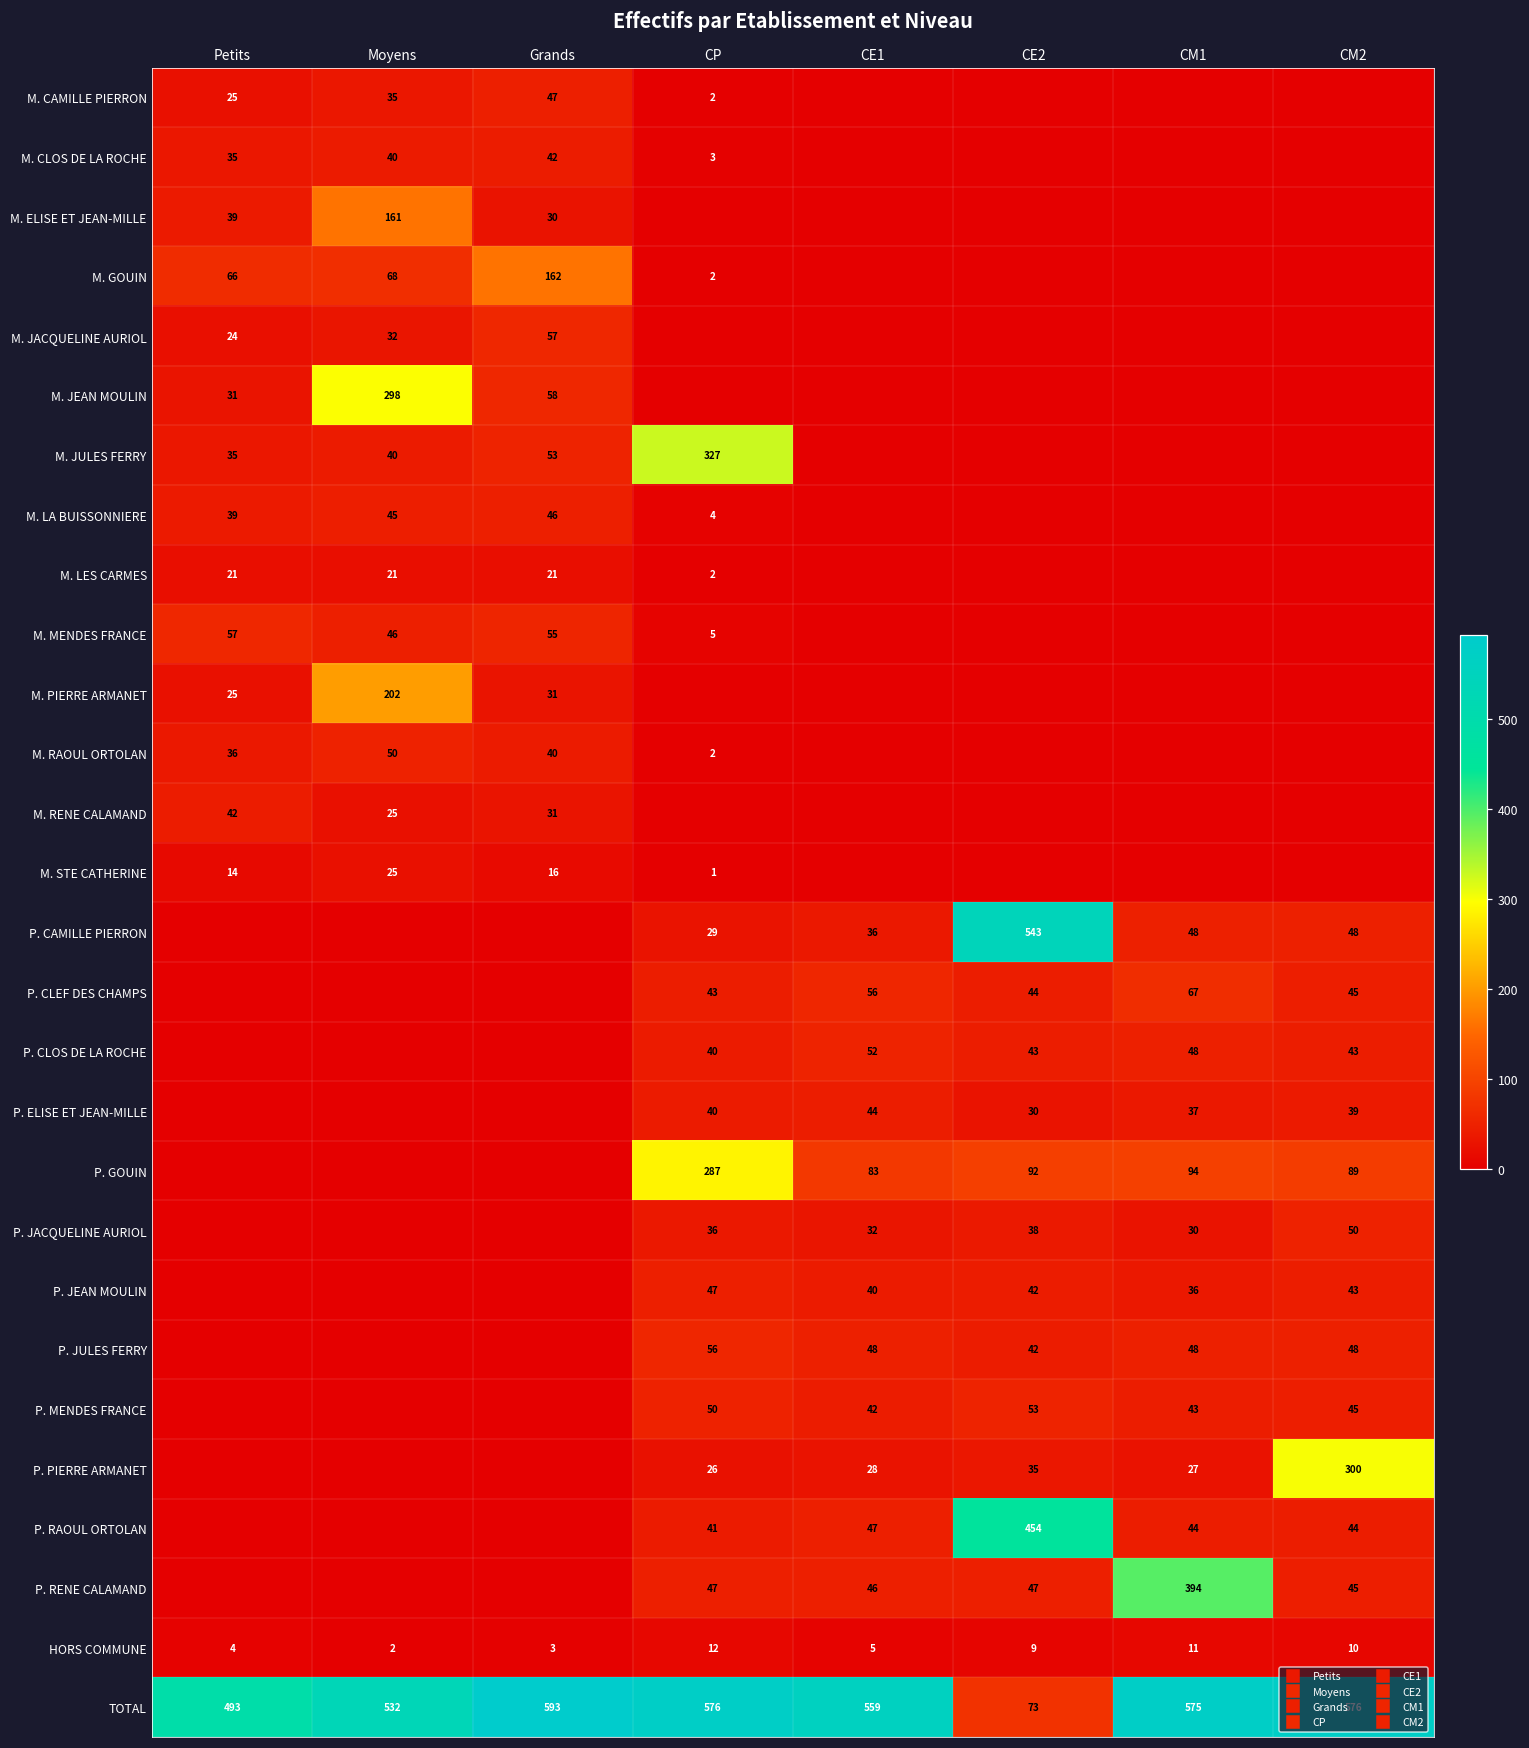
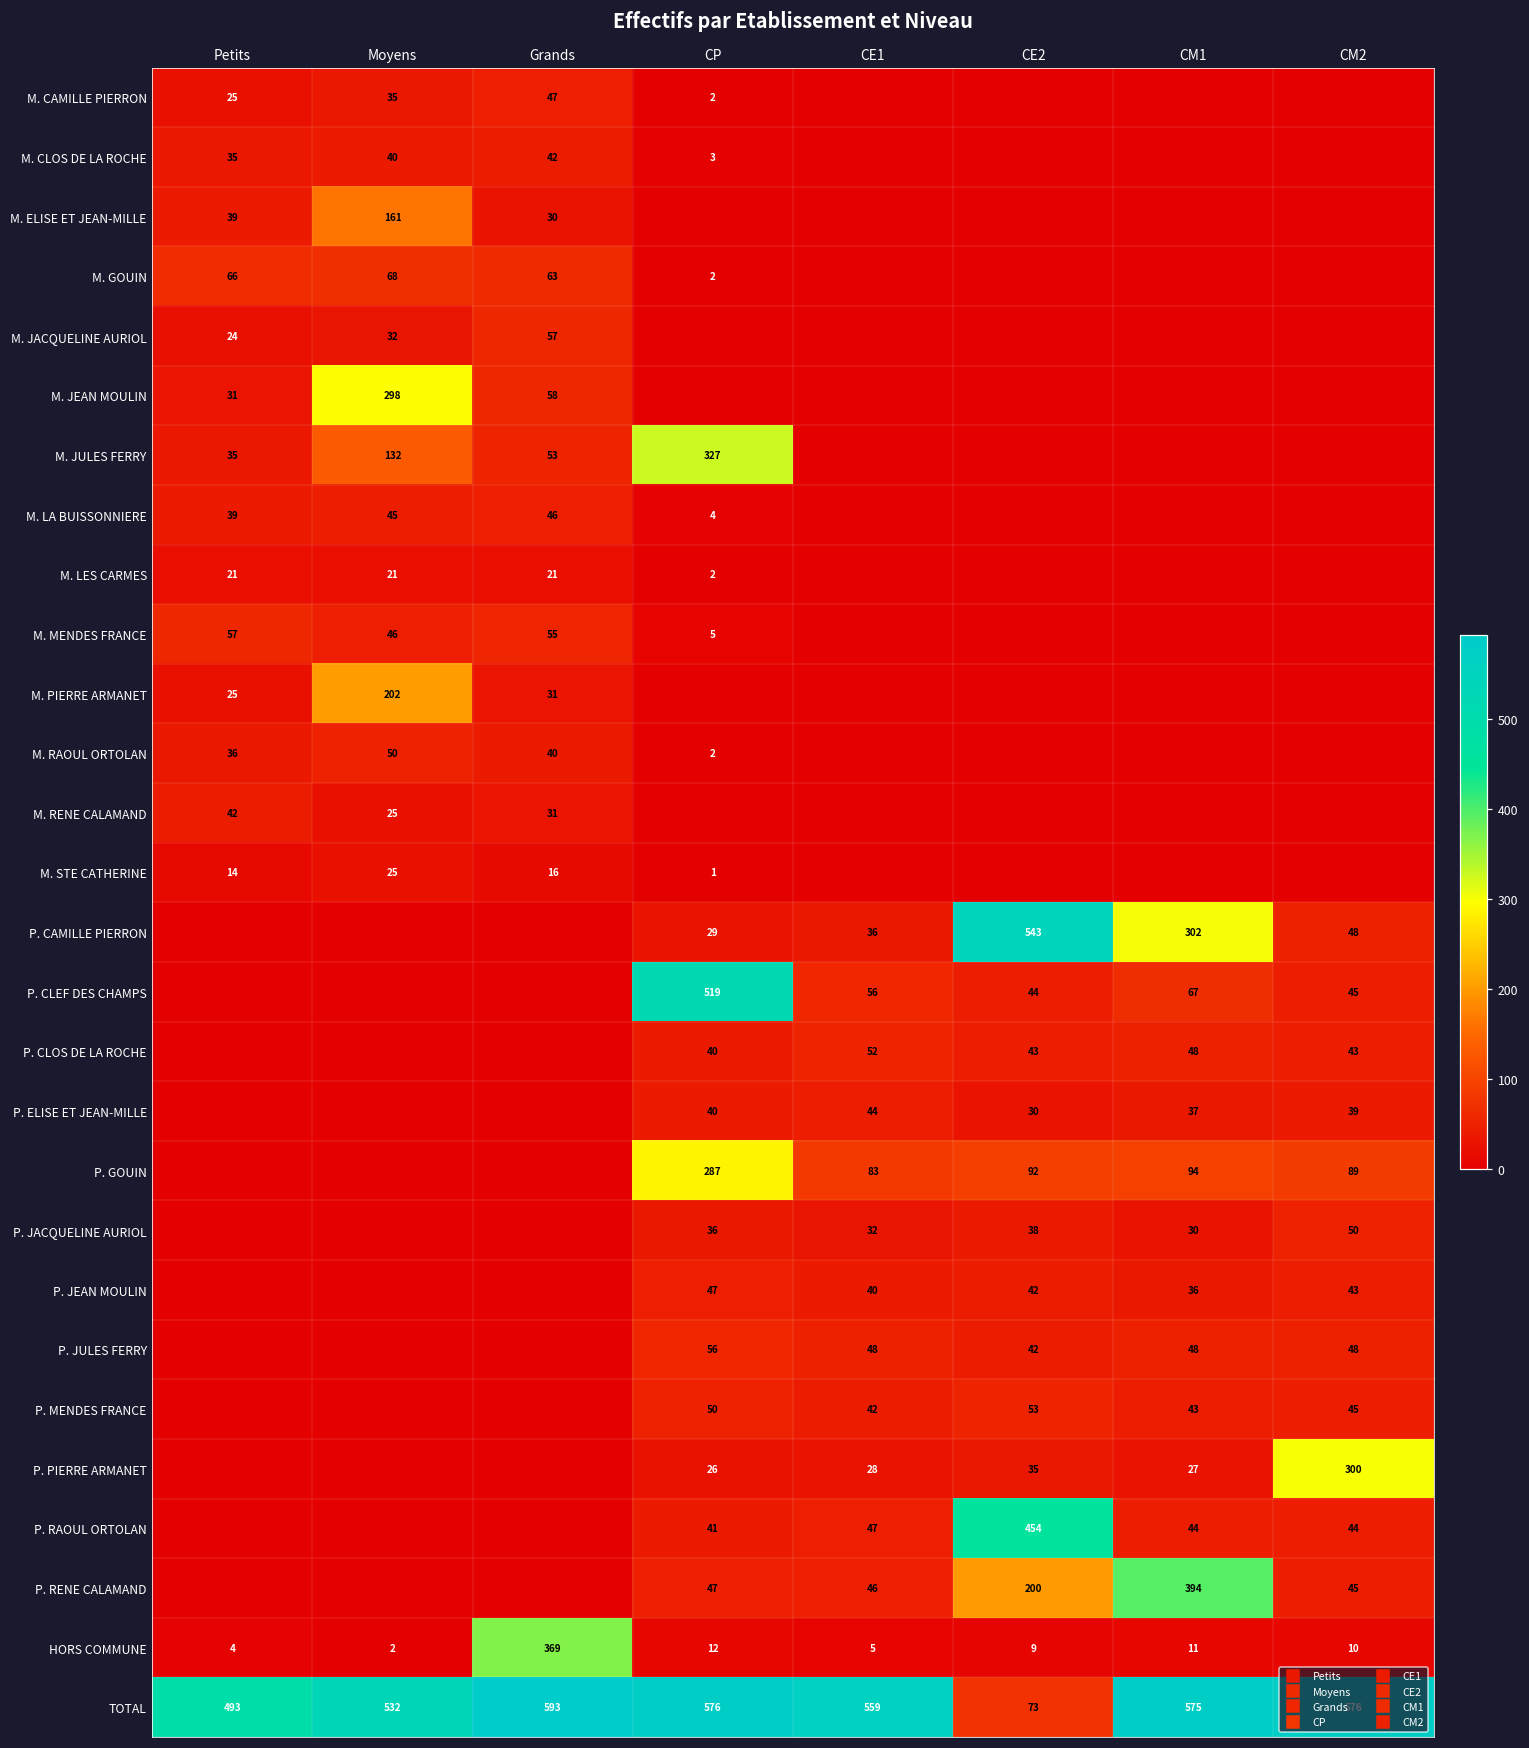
  {
    "M. CAMILLE PIERRON": {
      "Petits": 25,
      "Moyens": 35,
      "Grands": 47,
      "CP": 2
    },
    "M. CLOS DE LA ROCHE": {
      "Petits": 35,
      "Moyens": 40,
      "Grands": 42,
      "CP": 3
    },
    "M. ELISE ET JEAN-MILLE": {
      "Petits": 39,
      "Moyens": 161,
      "Grands": 30
    },
    "M. GOUIN": {
      "Petits": 66,
      "Moyens": 68,
-     "Grands": 162,
+     "Grands": 63,
      "CP": 2
    },
    "M. JACQUELINE AURIOL": {
      "Petits": 24,
      "Moyens": 32,
      "Grands": 57
    },
    "M. JEAN MOULIN": {
      "Petits": 31,
      "Moyens": 298,
      "Grands": 58
    },
    "M. JULES FERRY": {
      "Petits": 35,
-     "Moyens": 40,
+     "Moyens": 132,
      "Grands": 53,
      "CP": 327
    },
    "M. LA BUISSONNIERE": {
      "Petits": 39,
      "Moyens": 45,
      "Grands": 46,
      "CP": 4
    },
    "M. LES CARMES": {
      "Petits": 21,
      "Moyens": 21,
      "Grands": 21,
      "CP": 2
    },
    "M. MENDES FRANCE": {
      "Petits": 57,
      "Moyens": 46,
      "Grands": 55,
      "CP": 5
    },
    "M. PIERRE ARMANET": {
      "Petits": 25,
      "Moyens": 202,
      "Grands": 31
    },
    "M. RAOUL ORTOLAN": {
      "Petits": 36,
      "Moyens": 50,
      "Grands": 40,
      "CP": 2
    },
    "M. RENE CALAMAND": {
      "Petits": 42,
      "Moyens": 25,
      "Grands": 31
    },
    "M. STE CATHERINE": {
      "Petits": 14,
      "Moyens": 25,
      "Grands": 16,
      "CP": 1
    },
    "P. CAMILLE PIERRON": {
      "CP": 29,
      "CE1": 36,
      "CE2": 543,
-     "CM1": 48,
+     "CM1": 302,
      "CM2": 48
    },
    "P. CLEF DES CHAMPS": {
-     "CP": 43,
+     "CP": 519,
      "CE1": 56,
      "CE2": 44,
      "CM1": 67,
      "CM2": 45
    },
    "P. CLOS DE LA ROCHE": {
      "CP": 40,
      "CE1": 52,
      "CE2": 43,
      "CM1": 48,
      "CM2": 43
    },
    "P. ELISE ET JEAN-MILLE": {
      "CP": 40,
      "CE1": 44,
      "CE2": 30,
      "CM1": 37,
      "CM2": 39
    },
    "P. GOUIN": {
      "CP": 287,
      "CE1": 83,
      "CE2": 92,
      "CM1": 94,
      "CM2": 89
    },
    "P. JACQUELINE AURIOL": {
      "CP": 36,
      "CE1": 32,
      "CE2": 38,
      "CM1": 30,
      "CM2": 50
    },
    "P. JEAN MOULIN": {
      "CP": 47,
      "CE1": 40,
      "CE2": 42,
      "CM1": 36,
      "CM2": 43
    },
    "P. JULES FERRY": {
      "CP": 56,
      "CE1": 48,
      "CE2": 42,
      "CM1": 48,
      "CM2": 48
    },
    "P. MENDES FRANCE": {
      "CP": 50,
      "CE1": 42,
      "CE2": 53,
      "CM1": 43,
      "CM2": 45
    },
    "P. PIERRE ARMANET": {
      "CP": 26,
      "CE1": 28,
      "CE2": 35,
      "CM1": 27,
      "CM2": 300
    },
    "P. RAOUL ORTOLAN": {
      "CP": 41,
      "CE1": 47,
      "CE2": 454,
      "CM1": 44,
      "CM2": 44
    },
    "P. RENE CALAMAND": {
      "CP": 47,
      "CE1": 46,
-     "CE2": 47,
+     "CE2": 200,
      "CM1": 394,
      "CM2": 45
    },
    "HORS COMMUNE": {
      "Petits": 4,
      "Moyens": 2,
-     "Grands": 3,
+     "Grands": 369,
      "CP": 12,
      "CE1": 5,
      "CE2": 9,
      "CM1": 11,
      "CM2": 10
    },
    "TOTAL": {
      "Petits": 493,
      "Moyens": 532,
      "Grands": 593,
      "CP": 576,
      "CE1": 559,
      "CE2": 73,
      "CM1": 575
    }
  }
